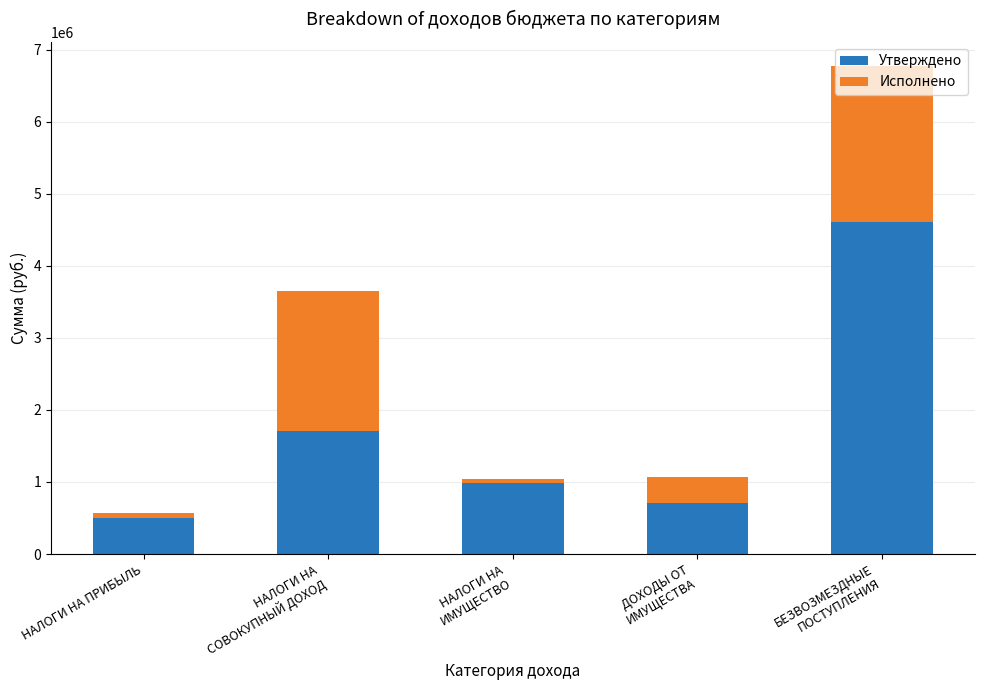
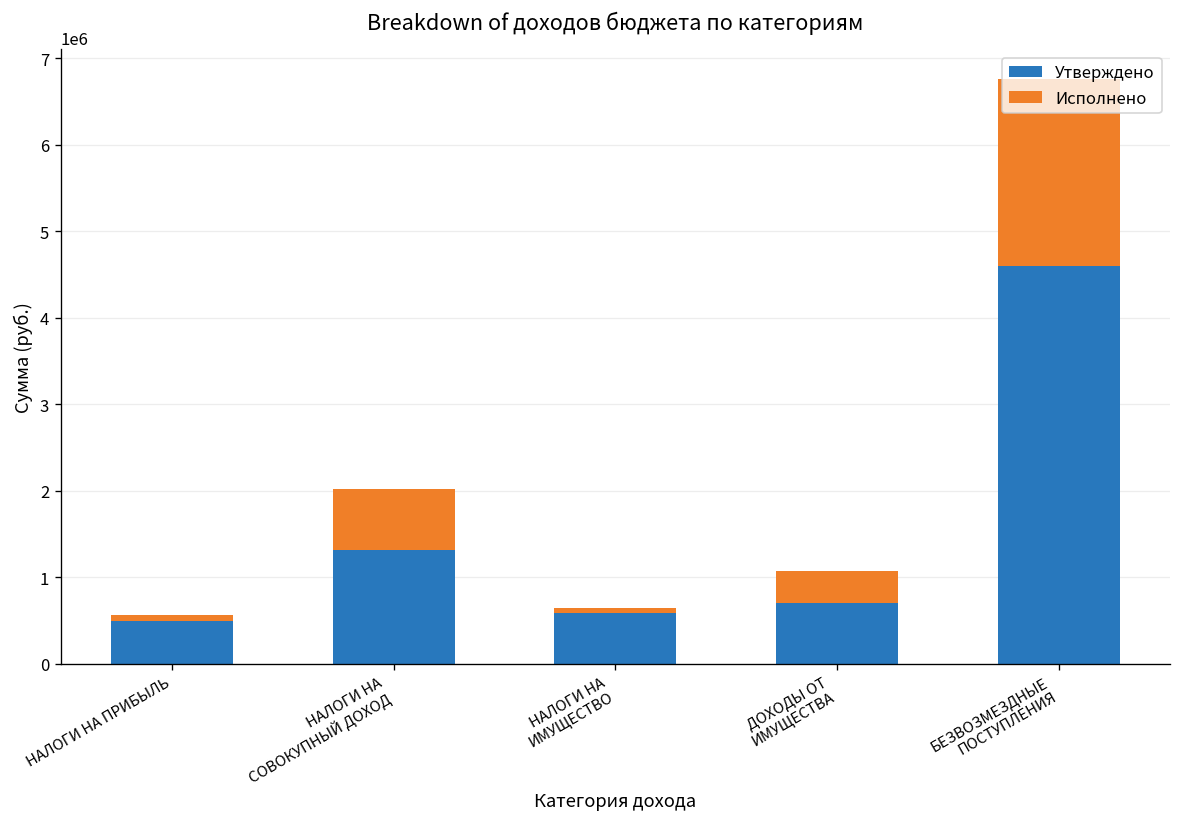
  {
    "Утверждено": {
      "НАЛОГИ НА ПРИБЫЛЬ": 500000,
-     "НАЛОГИ НА СОВОКУПНЫЙ ДОХОД": 1700000,
-     "НАЛОГИ НА ИМУЩЕСТВО": 1000000,
+     "НАЛОГИ НА СОВОКУПНЫЙ ДОХОД": 1300000,
+     "НАЛОГИ НА ИМУЩЕСТВО": 600000,
      "ДОХОДЫ ОТ ИМУЩЕСТВА": 700000,
      "БЕЗВОЗМЕЗДНЫЕ ПОСТУПЛЕНИЯ": 4600000
    },
    "Исполнено": {
      "НАЛОГИ НА ПРИБЫЛЬ": 100000,
-     "НАЛОГИ НА СОВОКУПНЫЙ ДОХОД": 1900000,
+     "НАЛОГИ НА СОВОКУПНЫЙ ДОХОД": 700000,
      "НАЛОГИ НА ИМУЩЕСТВО": 100000,
      "ДОХОДЫ ОТ ИМУЩЕСТВА": 400000
    }
  }
